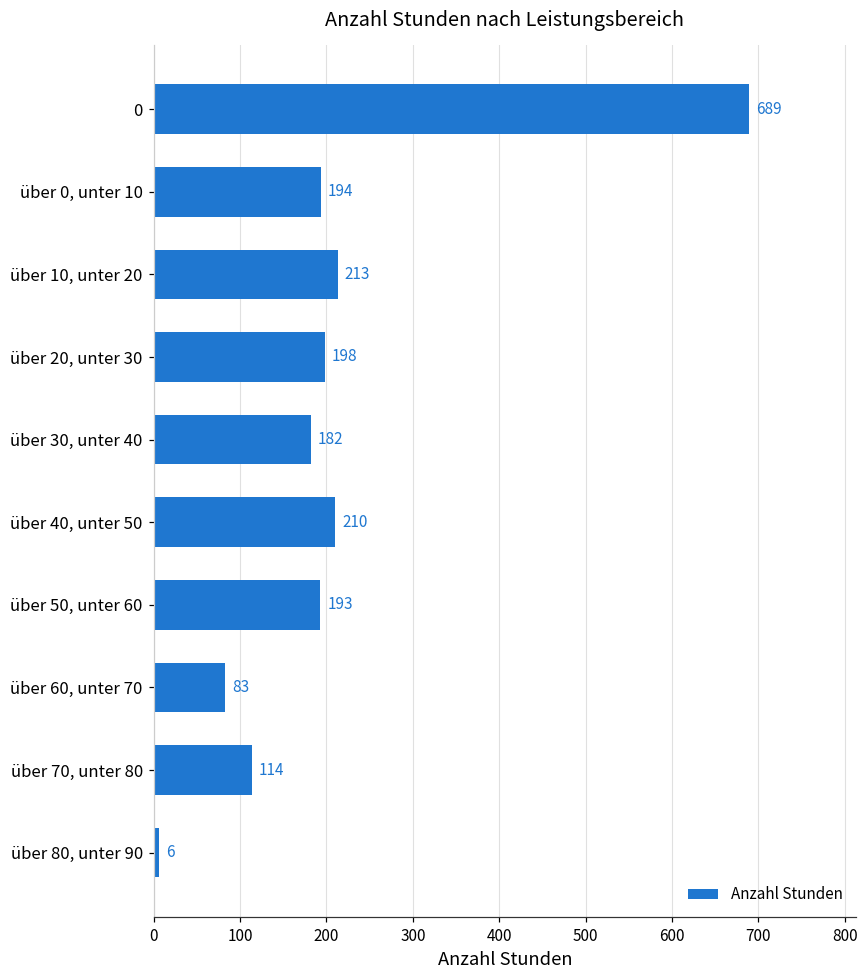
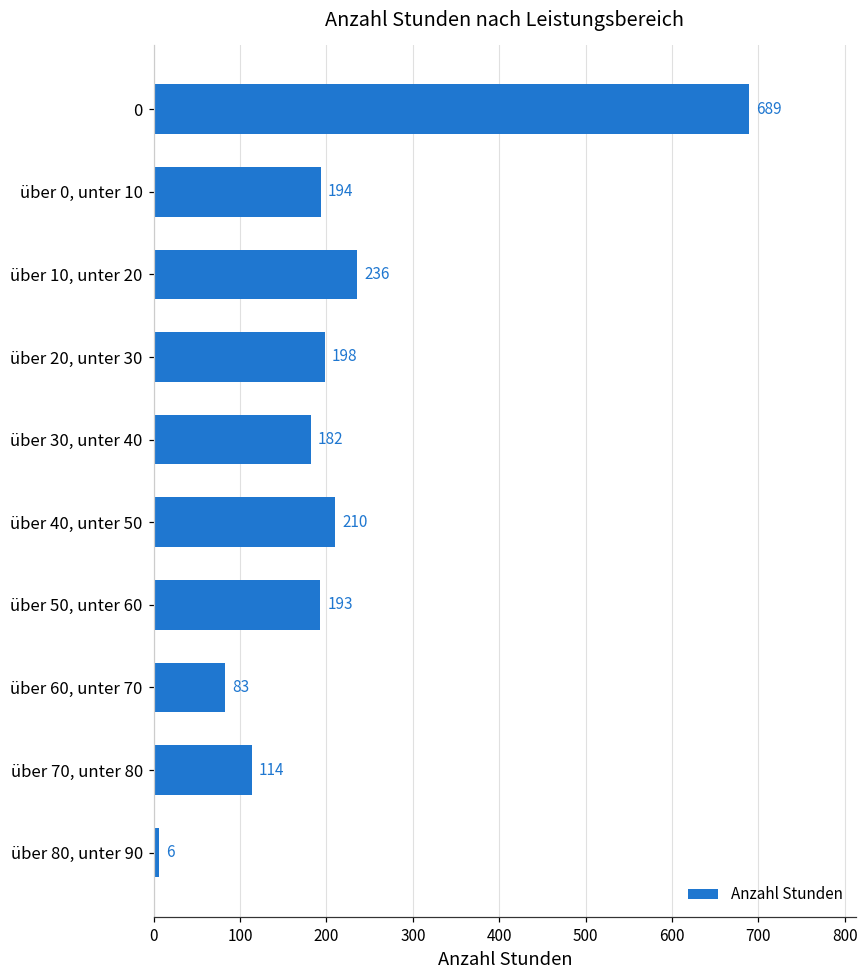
  {
    "0": 689,
    "über 0, unter 10": 194,
-   "über 10, unter 20": 213,
+   "über 10, unter 20": 236,
    "über 20, unter 30": 198,
    "über 30, unter 40": 182,
    "über 40, unter 50": 210,
    "über 50, unter 60": 193,
    "über 60, unter 70": 83,
    "über 70, unter 80": 114,
    "über 80, unter 90": 6
  }
